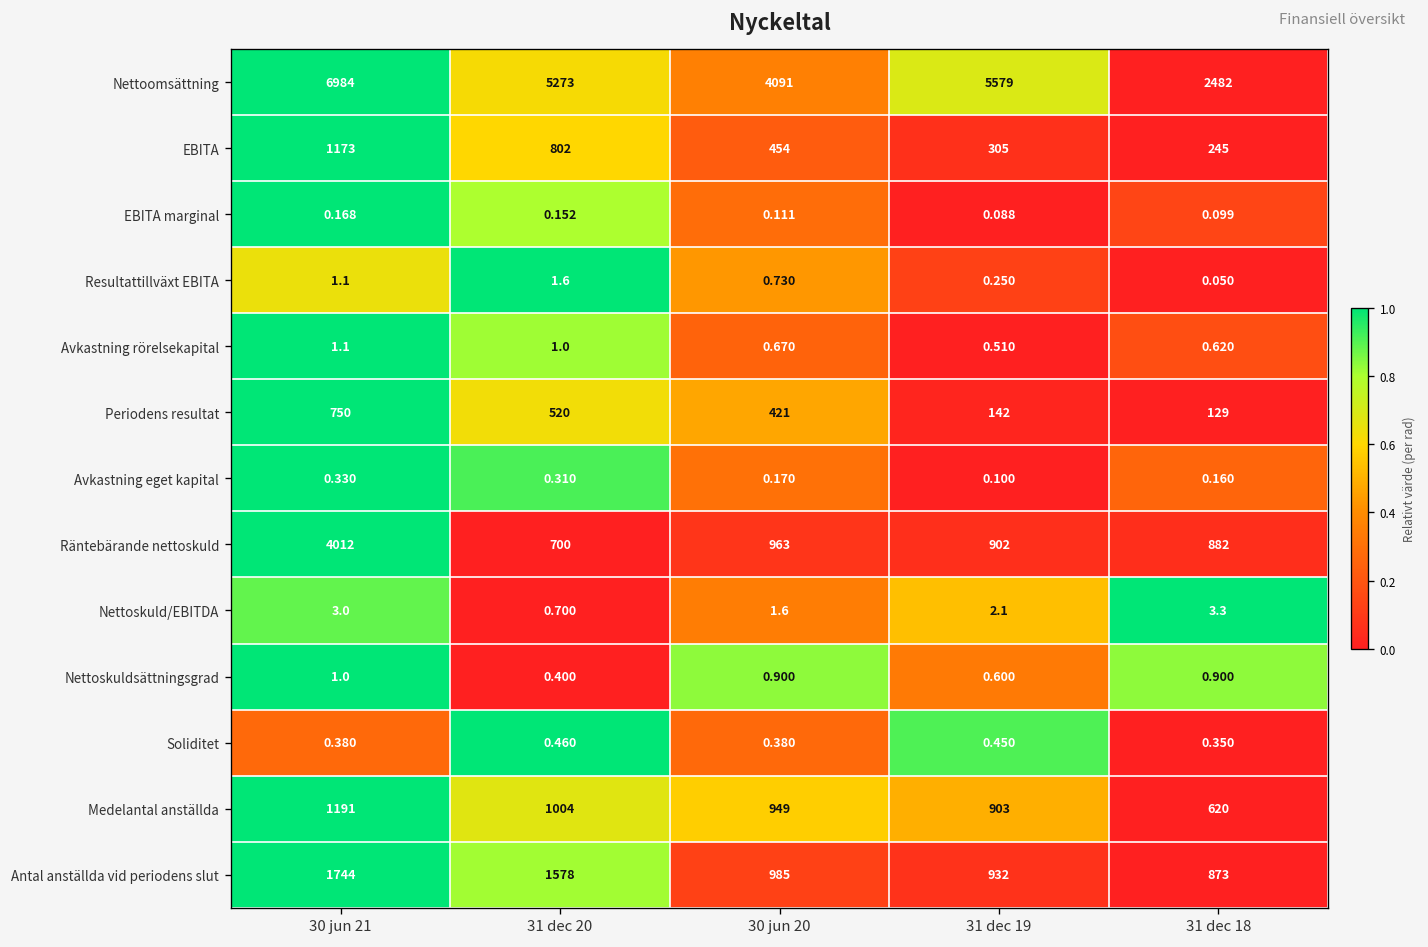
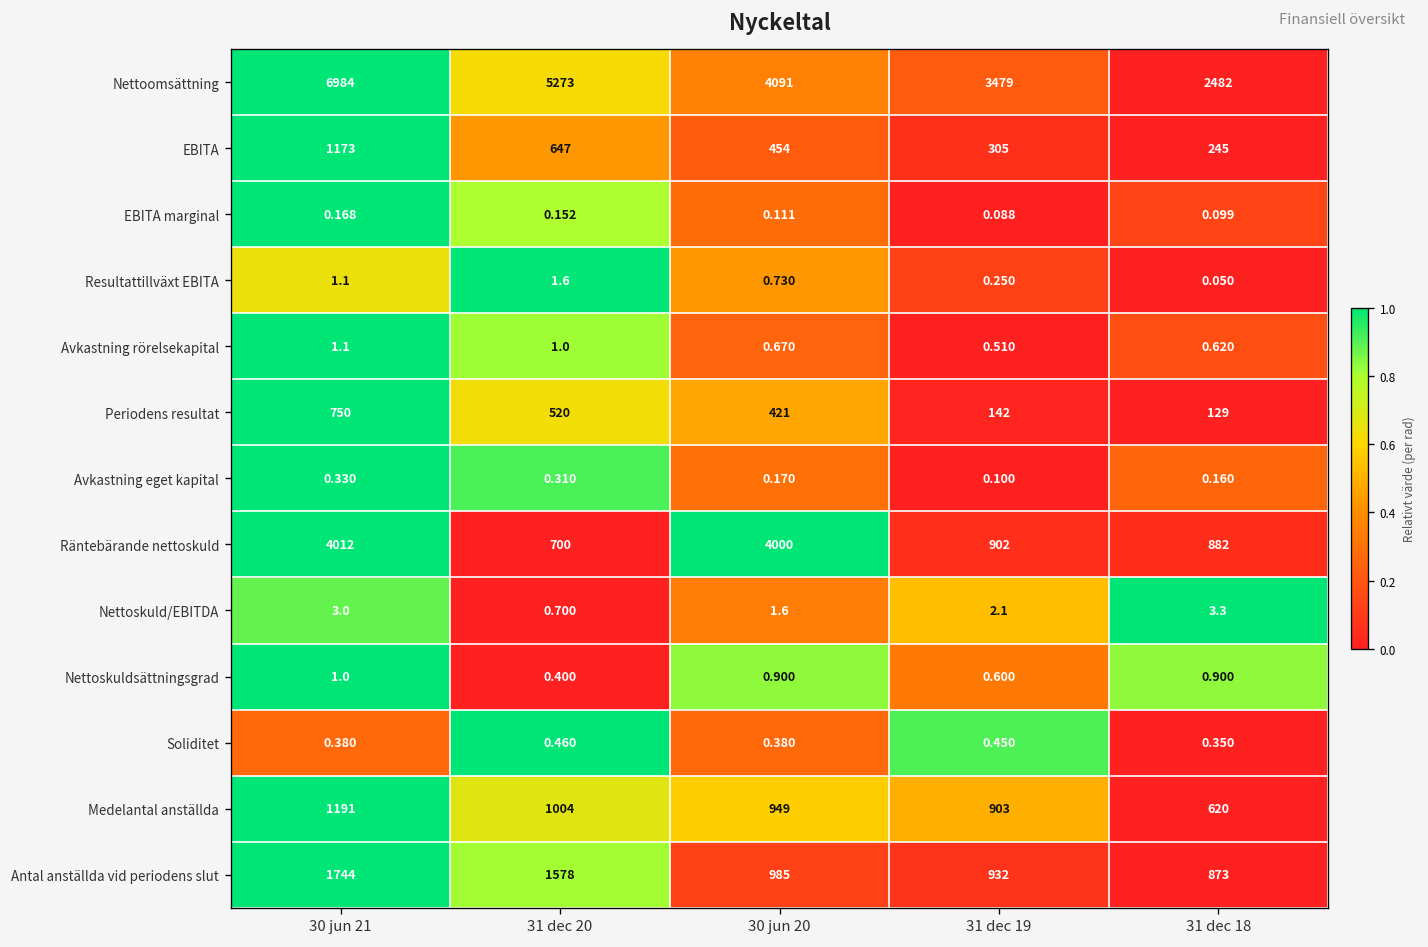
  {
    "Nettoomsättning": {
      "30 jun 21": 6984,
      "31 dec 20": 5273,
      "30 jun 20": 4091,
-     "31 dec 19": 5579,
+     "31 dec 19": 3479,
      "31 dec 18": 2482
    },
    "EBITA": {
      "30 jun 21": 1173,
-     "31 dec 20": 802,
+     "31 dec 20": 647,
      "30 jun 20": 454,
      "31 dec 19": 305,
      "31 dec 18": 245
    },
    "EBITA marginal": {
      "30 jun 21": 0.168,
      "31 dec 20": 0.152,
      "30 jun 20": 0.111,
      "31 dec 19": 0.088,
      "31 dec 18": 0.099
    },
    "Resultattillväxt EBITA": {
      "30 jun 21": 1.1,
      "31 dec 20": 1.6,
      "30 jun 20": 0.730,
      "31 dec 19": 0.250,
      "31 dec 18": 0.050
    },
    "Avkastning rörelsekapital": {
      "30 jun 21": 1.1,
      "31 dec 20": 1.0,
      "30 jun 20": 0.670,
      "31 dec 19": 0.510,
      "31 dec 18": 0.620
    },
    "Periodens resultat": {
      "30 jun 21": 750,
      "31 dec 20": 520,
      "30 jun 20": 421,
      "31 dec 19": 142,
      "31 dec 18": 129
    },
    "Avkastning eget kapital": {
      "30 jun 21": 0.330,
      "31 dec 20": 0.310,
      "30 jun 20": 0.170,
      "31 dec 19": 0.100,
      "31 dec 18": 0.160
    },
    "Räntebärande nettoskuld": {
      "30 jun 21": 4012,
      "31 dec 20": 700,
-     "30 jun 20": 963,
+     "30 jun 20": 4000,
      "31 dec 19": 902,
      "31 dec 18": 882
    },
    "Nettoskuld/EBITDA": {
      "30 jun 21": 3.0,
      "31 dec 20": 0.700,
      "30 jun 20": 1.6,
      "31 dec 19": 2.1,
      "31 dec 18": 3.3
    },
    "Nettoskuldsättningsgrad": {
      "30 jun 21": 1.0,
      "31 dec 20": 0.400,
      "30 jun 20": 0.900,
      "31 dec 19": 0.600,
      "31 dec 18": 0.900
    },
    "Soliditet": {
      "30 jun 21": 0.380,
      "31 dec 20": 0.460,
      "30 jun 20": 0.380,
      "31 dec 19": 0.450,
      "31 dec 18": 0.350
    },
    "Medelantal anställda": {
      "30 jun 21": 1191,
      "31 dec 20": 1004,
      "30 jun 20": 949,
      "31 dec 19": 903,
      "31 dec 18": 620
    },
    "Antal anställda vid periodens slut": {
      "30 jun 21": 1744,
      "31 dec 20": 1578,
      "30 jun 20": 985,
      "31 dec 19": 932,
      "31 dec 18": 873
    }
  }
